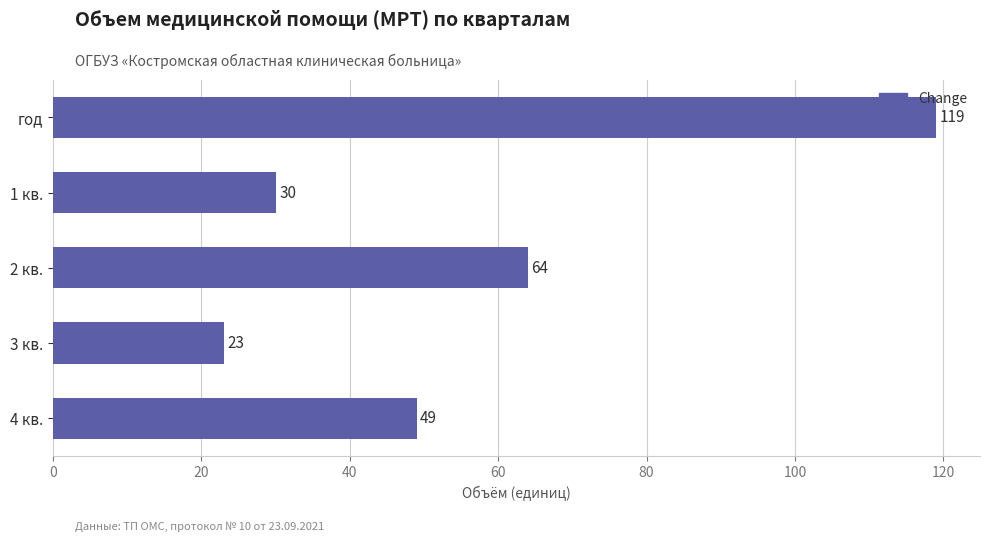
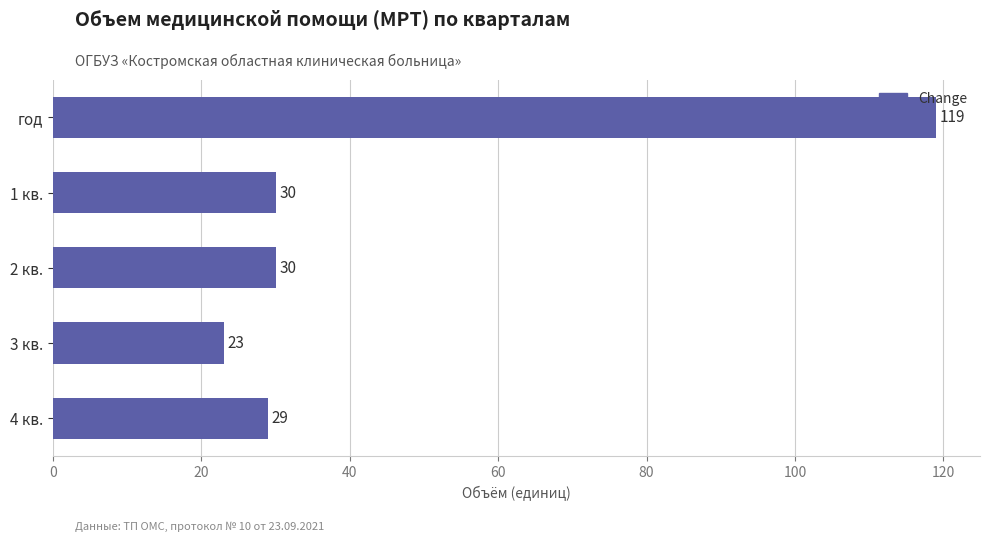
  {
    "год": 119,
    "1 кв.": 30,
-   "2 кв.": 64,
+   "2 кв.": 30,
    "3 кв.": 23,
-   "4 кв.": 49
+   "4 кв.": 29
  }
